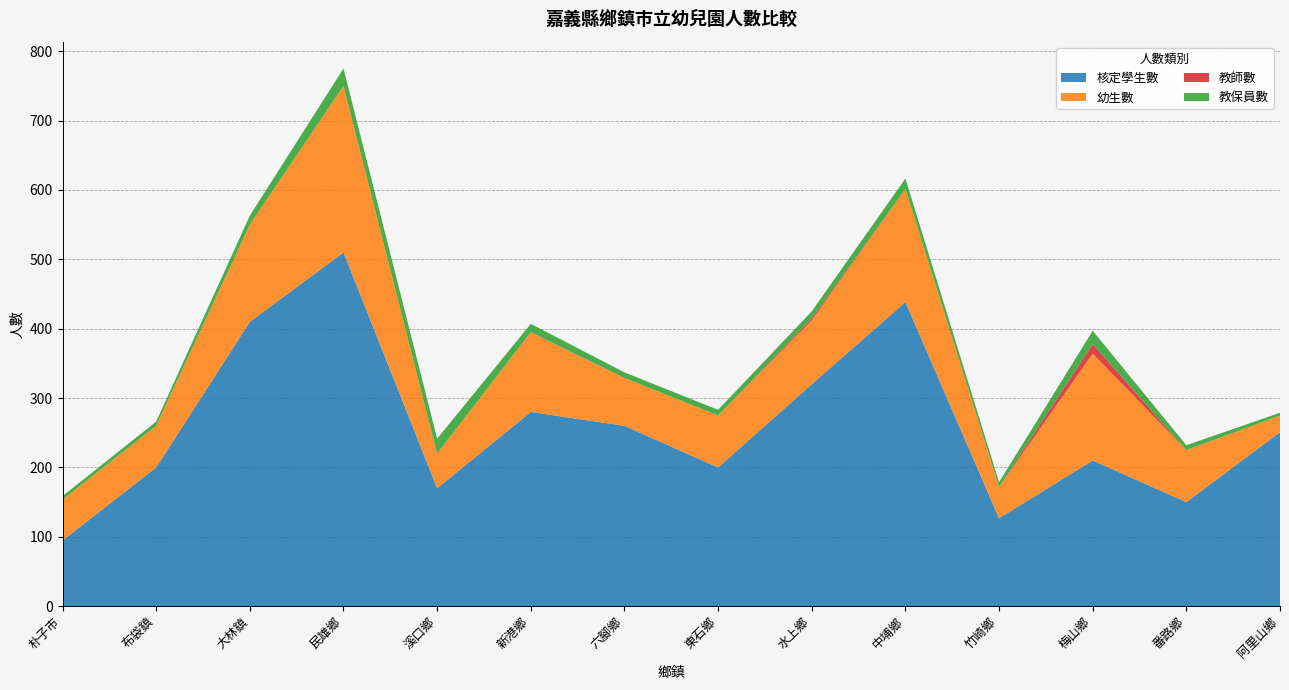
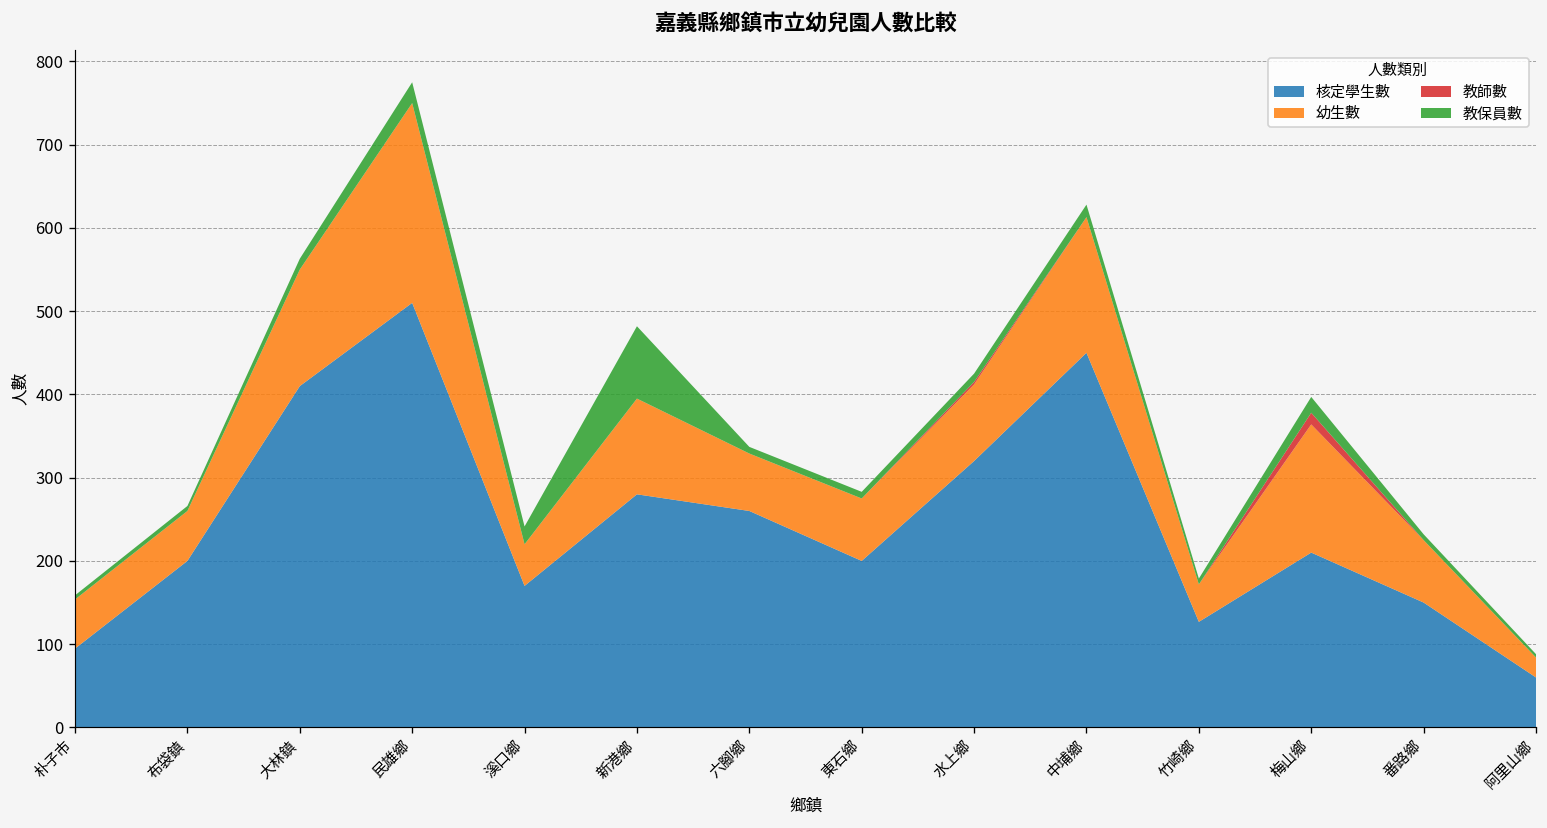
  {
    "核定學生數": {
      "朴子市": 90,
      "布袋鎮": 200,
      "大林鎮": 410,
      "民雄鄉": 510,
      "溪口鄉": 170,
      "新港鄉": 280,
      "六腳鄉": 260,
      "東石鄉": 200,
      "水上鄉": 320,
-     "中埔鄉": 440,
+     "中埔鄉": 450,
      "竹崎鄉": 130,
      "梅山鄉": 210,
      "番路鄉": 150,
-     "阿里山鄉": 250
+     "阿里山鄉": 60
    },
    "幼生數": {
      "梅山鄉": 150
    },
    "教師數": {
      "梅山鄉": 10
    },
    "教保員數": {
      "朴子市": 10,
      "布袋鎮": 10,
      "大林鎮": 10,
      "民雄鄉": 30,
      "溪口鄉": 20,
-     "新港鄉": 10,
+     "新港鄉": 90,
      "六腳鄉": 10,
      "東石鄉": 10,
      "水上鄉": 10,
      "中埔鄉": 20,
      "竹崎鄉": 10,
      "梅山鄉": 20,
      "番路鄉": 10,
      "阿里山鄉": 0
    }
  }
